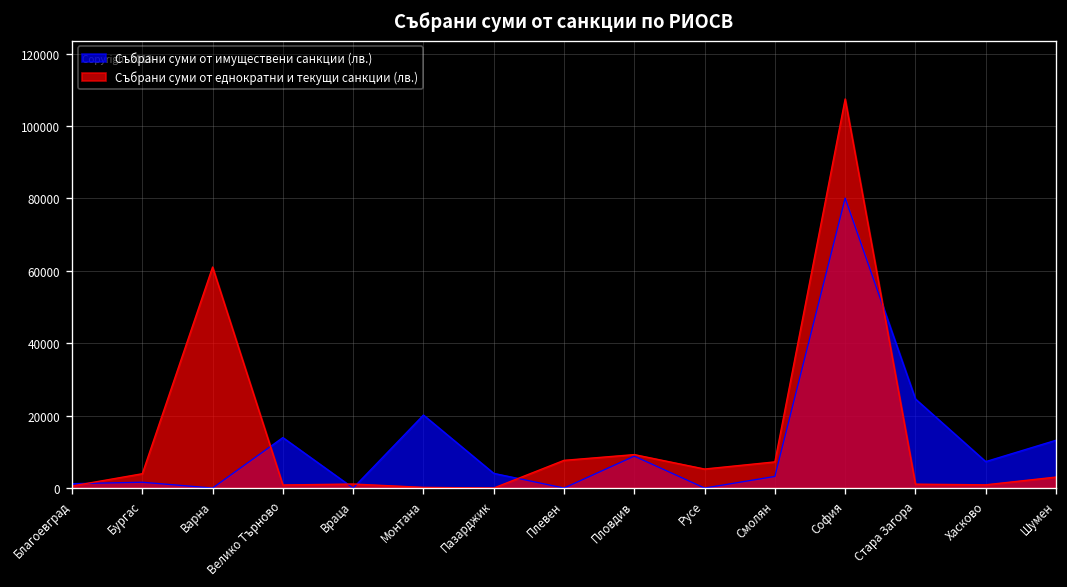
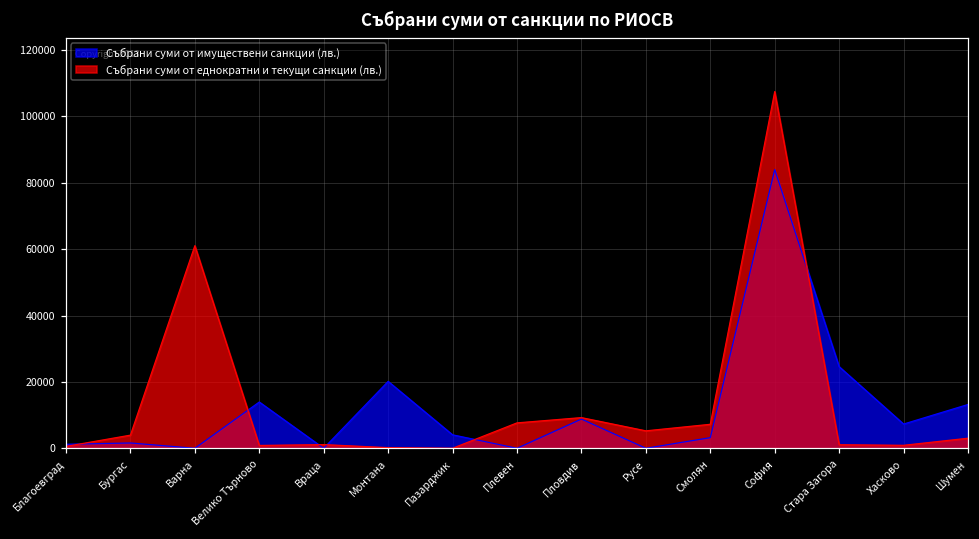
  {
    "Събрани суми от имуществени санкции (лв.)": {
      "Бургас": 2000,
      "Варна": 0,
      "Велико Търново": 14000,
      "Враца": 0,
      "Монтана": 20000,
      "Пазарджик": 4000,
      "Плевен": 0,
      "Русе": 0,
      "Смолян": 3000,
-     "София": 80000,
+     "София": 84000,
      "Стара Загора": 25000,
      "Хасково": 7000,
      "Шумен": 13000
    },
    "Събрани суми от еднократни и текущи санкции (лв.)": {
      "Бургас": 4000,
      "Варна": 61000,
      "Велико Търново": 1000,
      "Враца": 1000,
      "Монтана": 0,
      "Пазарджик": 0,
      "Плевен": 8000,
      "Русе": 5000,
      "Смолян": 7000,
      "София": 107000,
      "Стара Загора": 1000,
      "Хасково": 1000,
      "Шумен": 3000
    }
  }
